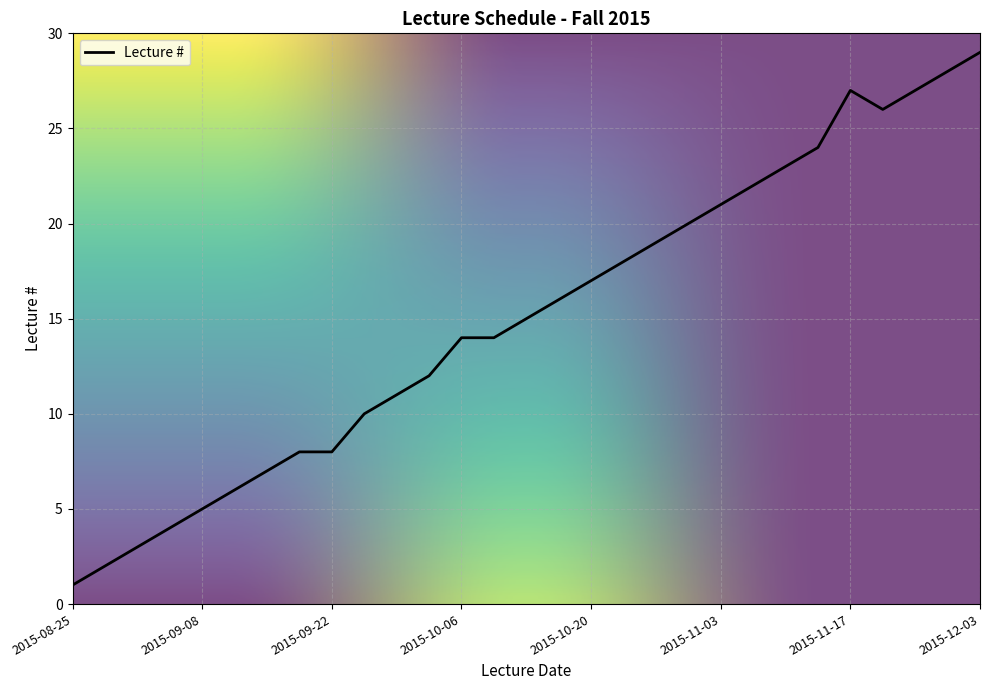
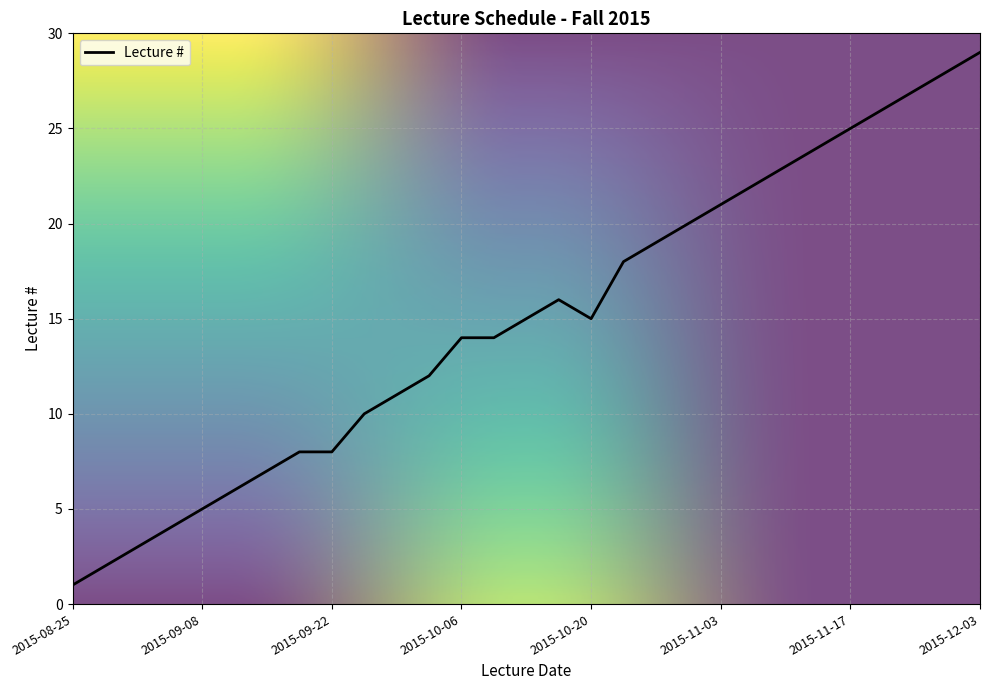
  {
    "2015-08-25": 1,
    "2015-09-08": 5,
    "2015-09-22": 8,
    "2015-10-06": 14,
-   "2015-10-20": 17,
+   "2015-10-20": 15,
    "2015-11-03": 21,
-   "2015-11-17": 27,
+   "2015-11-17": 25,
    "2015-12-03": 29
  }
